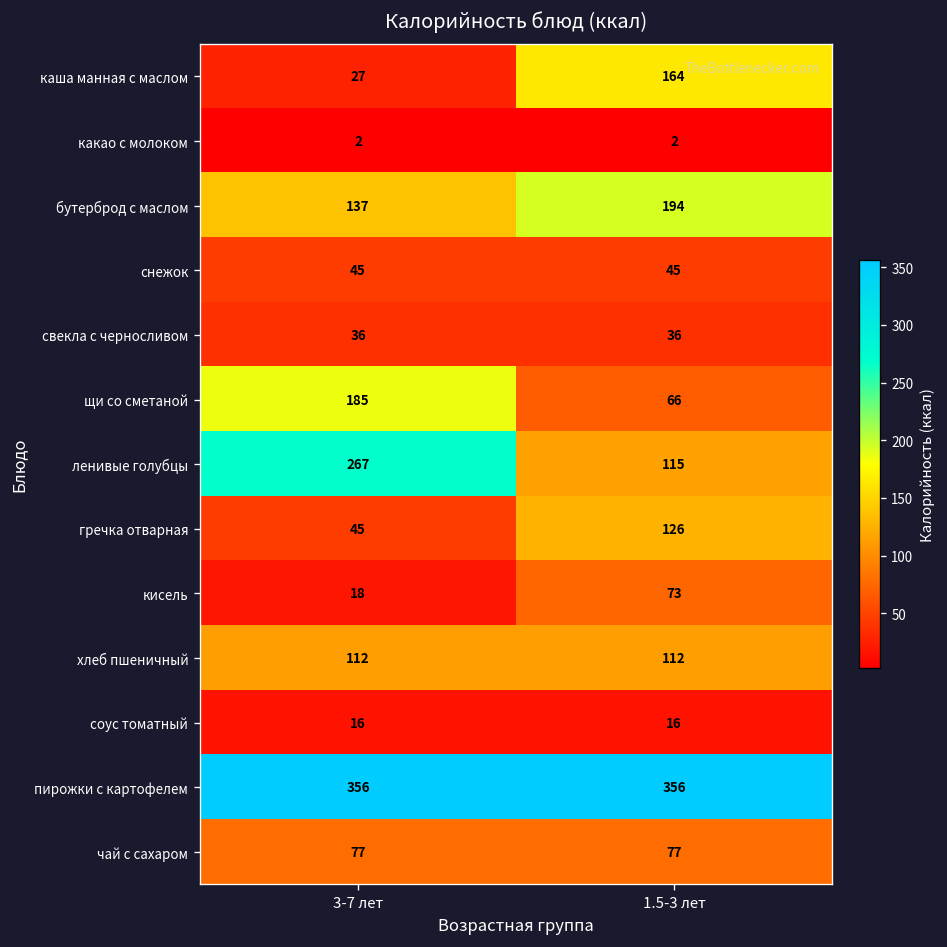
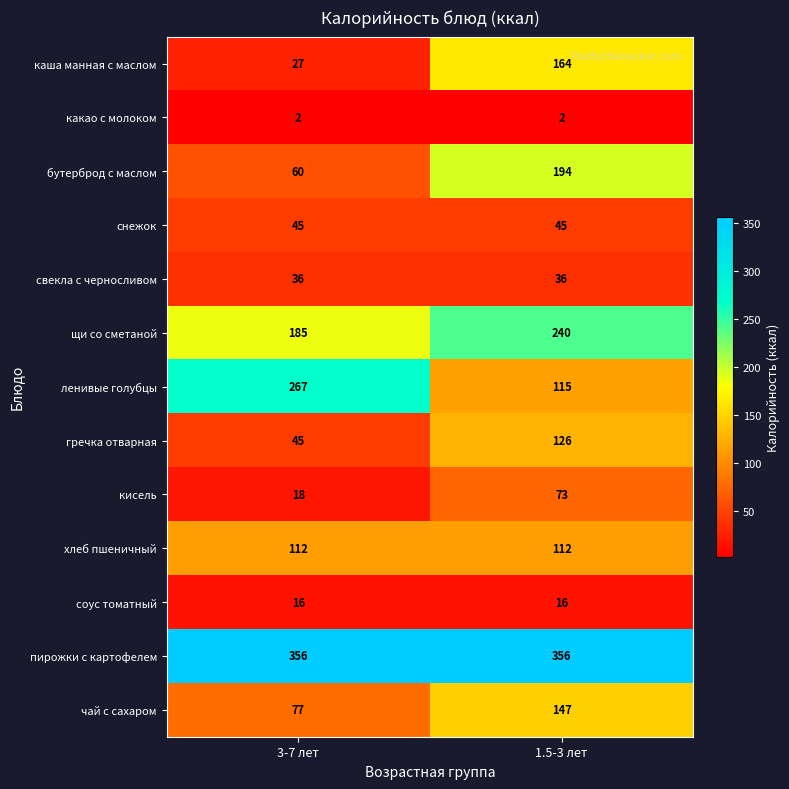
  {
    "каша манная с маслом": {
      "3-7 лет": 27
    },
    "какао с молоком": {
      "3-7 лет": 2,
      "1.5-3 лет": 2
    },
    "бутерброд с маслом": {
-     "3-7 лет": 137,
+     "3-7 лет": 60,
      "1.5-3 лет": 194
    },
    "снежок": {
      "3-7 лет": 45,
      "1.5-3 лет": 45
    },
    "свекла с черносливом": {
      "3-7 лет": 36,
      "1.5-3 лет": 36
    },
    "щи со сметаной": {
      "3-7 лет": 185,
-     "1.5-3 лет": 66
+     "1.5-3 лет": 240
    },
    "ленивые голубцы": {
      "3-7 лет": 267,
      "1.5-3 лет": 115
    },
    "гречка отварная": {
      "3-7 лет": 45,
      "1.5-3 лет": 126
    },
    "кисель": {
      "3-7 лет": 18,
      "1.5-3 лет": 73
    },
    "хлеб пшеничный": {
      "3-7 лет": 112,
      "1.5-3 лет": 112
    },
    "соус томатный": {
      "3-7 лет": 16,
      "1.5-3 лет": 16
    },
    "пирожки с картофелем": {
      "3-7 лет": 356,
      "1.5-3 лет": 356
    },
    "чай с сахаром": {
      "3-7 лет": 77,
-     "1.5-3 лет": 77
+     "1.5-3 лет": 147
    }
  }
